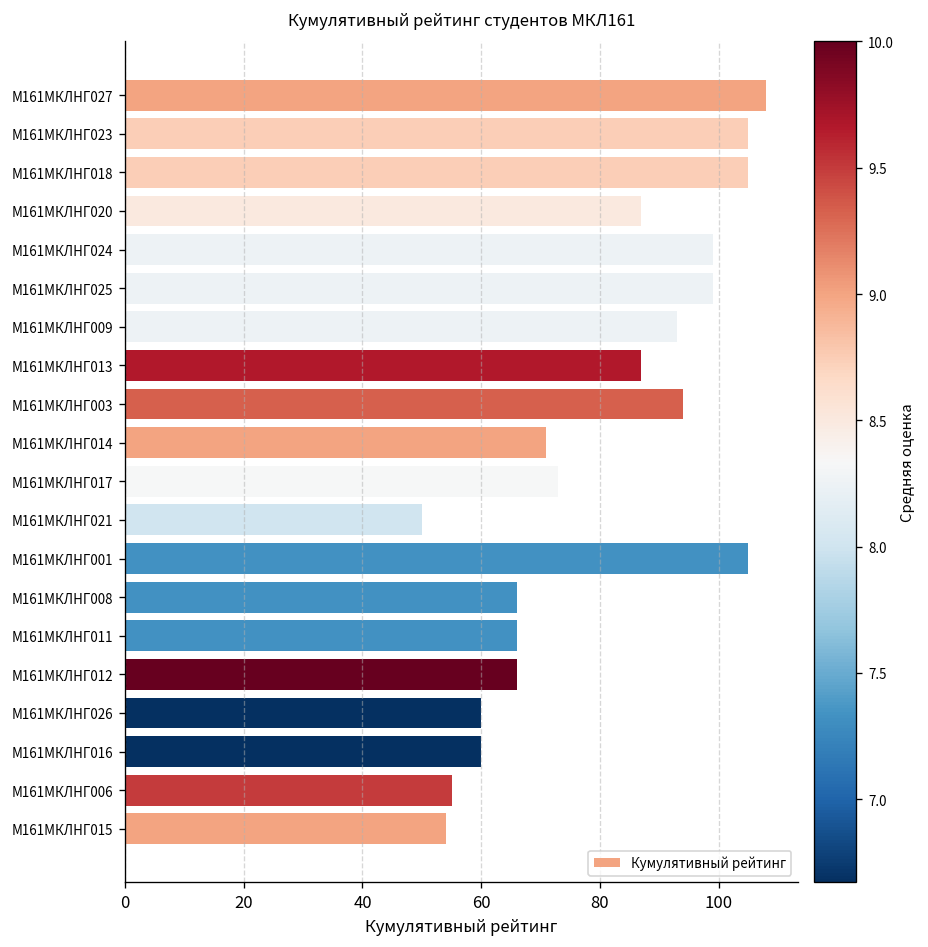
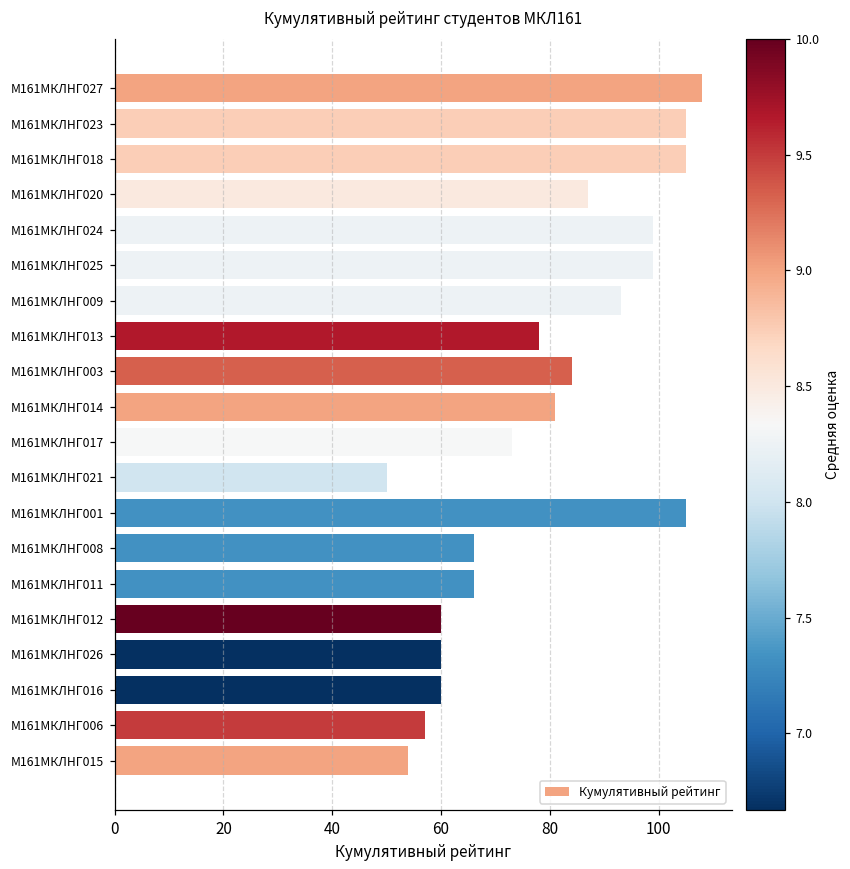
  {
    "М161МКЛНГ027": 108,
    "М161МКЛНГ023": 105,
    "М161МКЛНГ018": 105,
    "М161МКЛНГ020": 87,
    "М161МКЛНГ024": 99,
    "М161МКЛНГ025": 99,
    "М161МКЛНГ009": 93,
-   "М161МКЛНГ013": 87,
-   "М161МКЛНГ003": 94,
-   "М161МКЛНГ014": 71,
+   "М161МКЛНГ013": 78,
+   "М161МКЛНГ003": 84,
+   "М161МКЛНГ014": 81,
    "М161МКЛНГ017": 73,
    "М161МКЛНГ021": 50,
    "М161МКЛНГ001": 105,
    "М161МКЛНГ008": 66,
    "М161МКЛНГ011": 66,
-   "М161МКЛНГ012": 66,
+   "М161МКЛНГ012": 60,
    "М161МКЛНГ026": 60,
    "М161МКЛНГ016": 60,
-   "М161МКЛНГ006": 55,
+   "М161МКЛНГ006": 57,
    "М161МКЛНГ015": 54
  }
